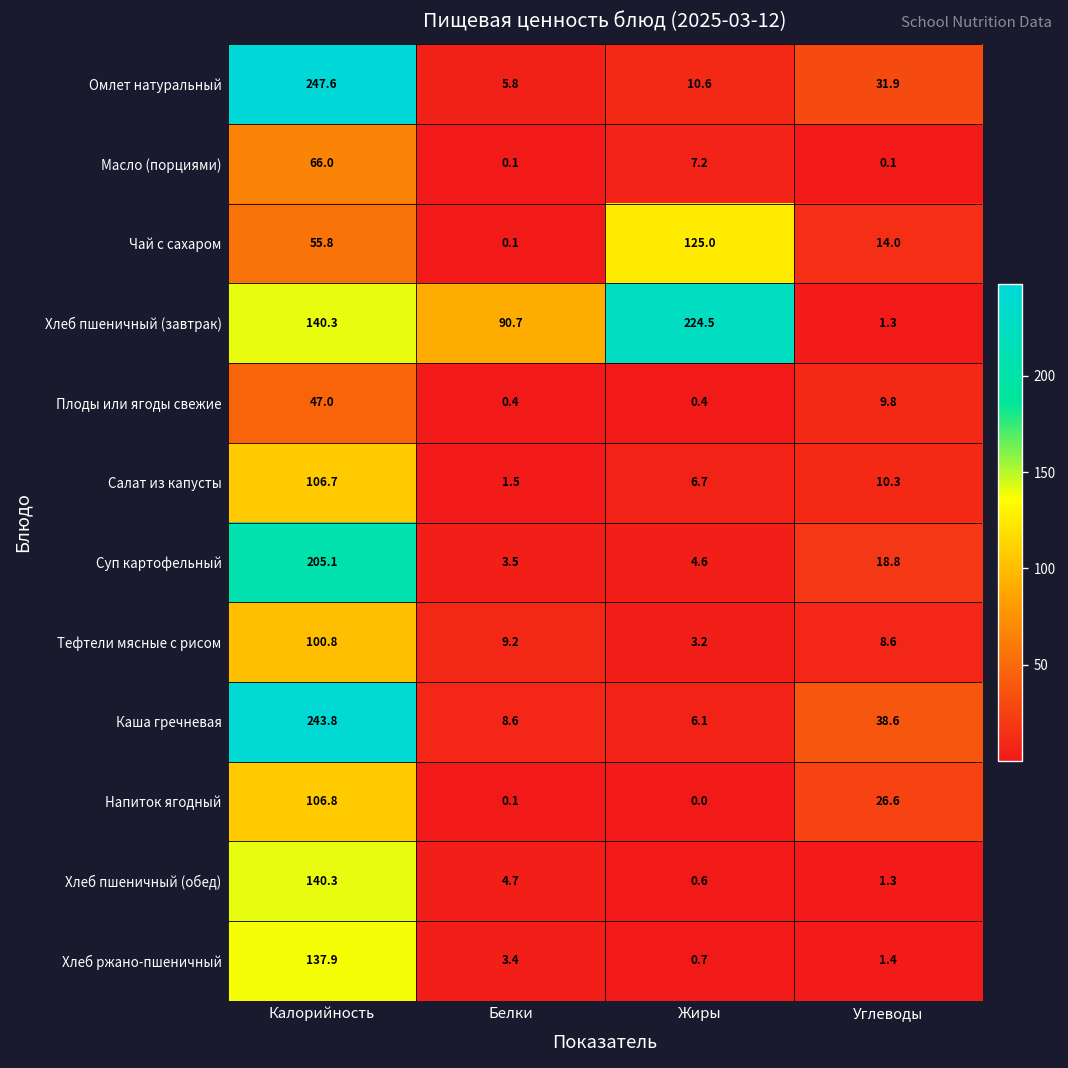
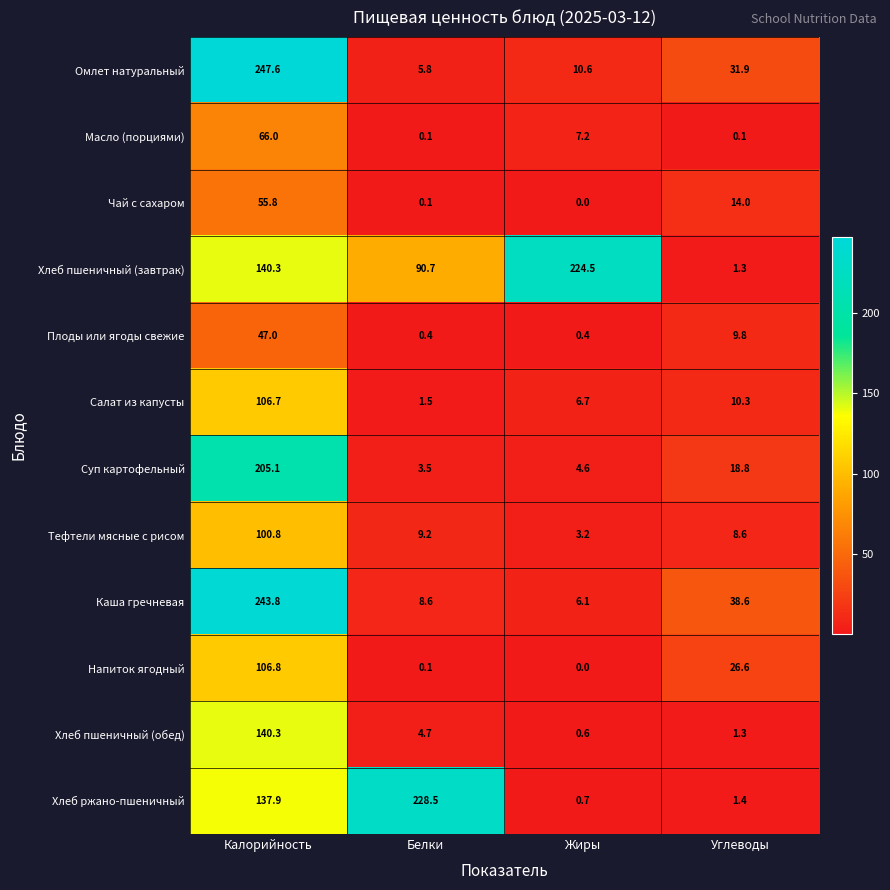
  {
    "Омлет натуральный": {
      "Калорийность": 247.6,
      "Белки": 5.8,
      "Жиры": 10.6,
      "Углеводы": 31.9
    },
    "Масло (порциями)": {
      "Калорийность": 66.0,
      "Белки": 0.1,
      "Жиры": 7.2,
      "Углеводы": 0.1
    },
    "Чай с сахаром": {
      "Калорийность": 55.8,
      "Белки": 0.1,
-     "Жиры": 125.0,
+     "Жиры": 0.0,
      "Углеводы": 14.0
    },
    "Хлеб пшеничный (завтрак)": {
      "Калорийность": 140.3,
      "Белки": 90.7,
      "Жиры": 224.5,
      "Углеводы": 1.3
    },
    "Плоды или ягоды свежие": {
      "Калорийность": 47.0,
      "Белки": 0.4,
      "Жиры": 0.4,
      "Углеводы": 9.8
    },
    "Салат из капусты": {
      "Калорийность": 106.7,
      "Белки": 1.5,
      "Жиры": 6.7,
      "Углеводы": 10.3
    },
    "Суп картофельный": {
      "Калорийность": 205.1,
      "Белки": 3.5,
      "Жиры": 4.6,
      "Углеводы": 18.8
    },
    "Тефтели мясные с рисом": {
      "Калорийность": 100.8,
      "Белки": 9.2,
      "Жиры": 3.2,
      "Углеводы": 8.6
    },
    "Каша гречневая": {
      "Калорийность": 243.8,
      "Белки": 8.6,
      "Жиры": 6.1,
      "Углеводы": 38.6
    },
    "Напиток ягодный": {
      "Калорийность": 106.8,
      "Белки": 0.1,
      "Жиры": 0.0,
      "Углеводы": 26.6
    },
    "Хлеб пшеничный (обед)": {
      "Калорийность": 140.3,
      "Белки": 4.7,
      "Жиры": 0.6,
      "Углеводы": 1.3
    },
    "Хлеб ржано-пшеничный": {
      "Калорийность": 137.9,
-     "Белки": 3.4,
+     "Белки": 228.5,
      "Жиры": 0.7,
      "Углеводы": 1.4
    }
  }
